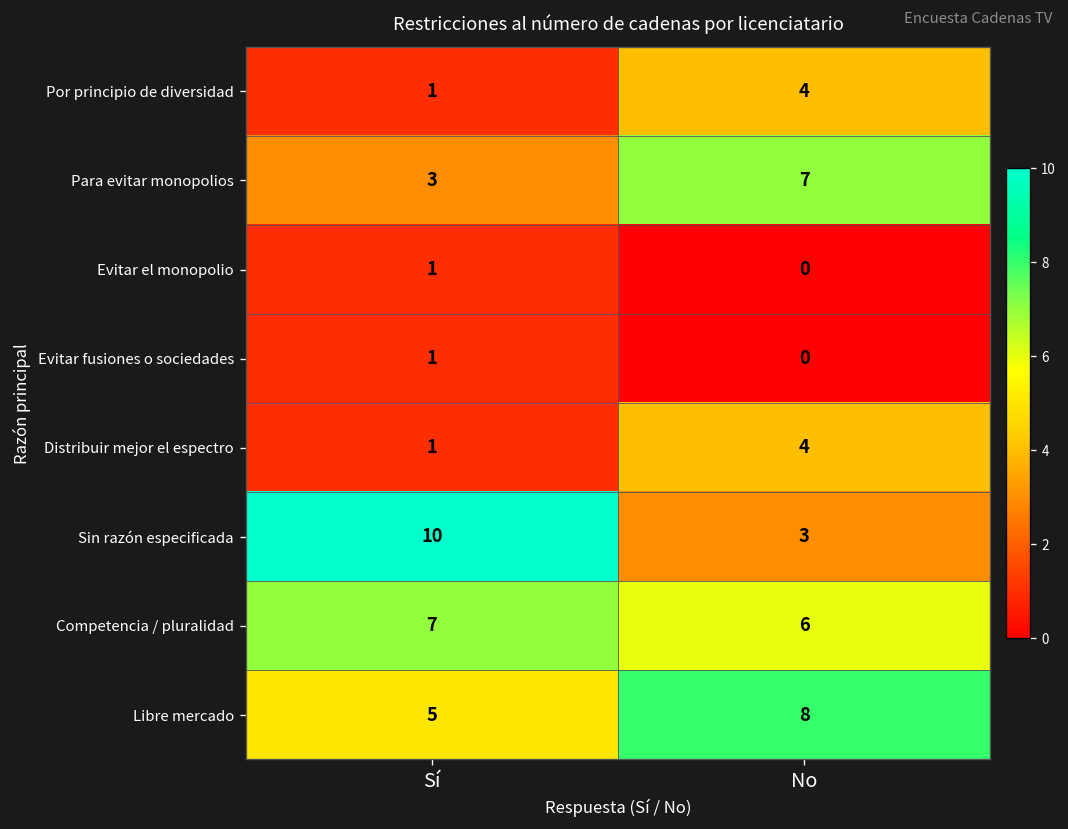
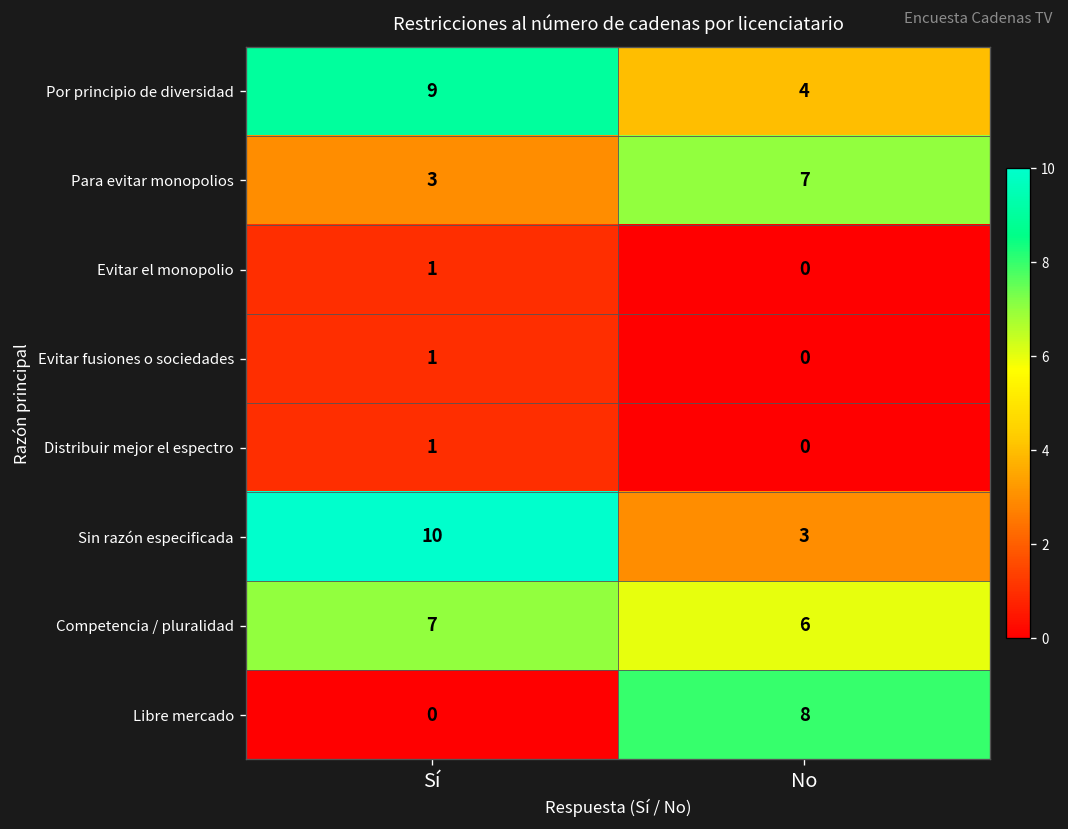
  {
    "Por principio de diversidad": {
-     "Sí": 1,
+     "Sí": 9,
      "No": 4
    },
    "Para evitar monopolios": {
      "Sí": 3,
      "No": 7
    },
    "Evitar el monopolio": {
      "Sí": 1,
      "No": 0
    },
    "Evitar fusiones o sociedades": {
      "Sí": 1,
      "No": 0
    },
    "Distribuir mejor el espectro": {
      "Sí": 1,
-     "No": 4
+     "No": 0
    },
    "Sin razón especificada": {
      "Sí": 10,
      "No": 3
    },
    "Competencia / pluralidad": {
      "Sí": 7,
      "No": 6
    },
    "Libre mercado": {
-     "Sí": 5,
+     "Sí": 0,
      "No": 8
    }
  }
